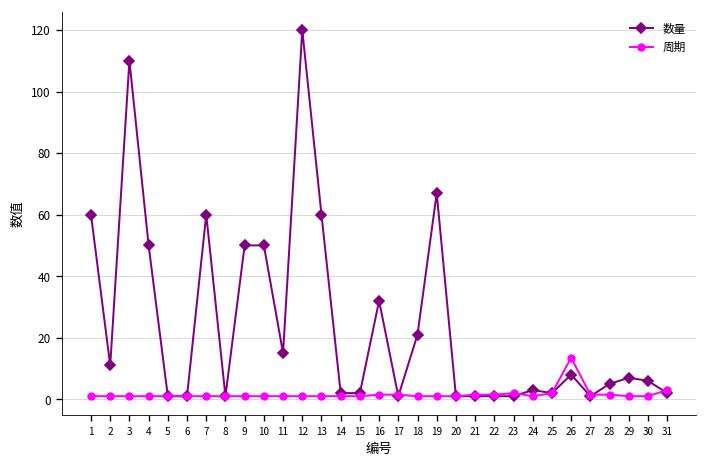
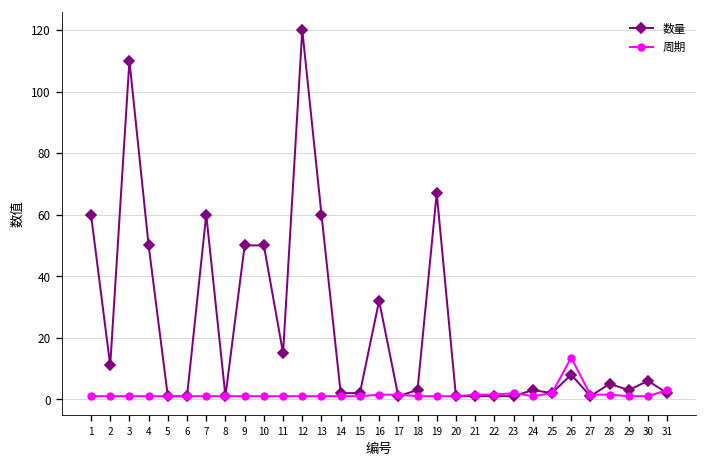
  {
    "数量": {
      "1": 60,
      "2": 11,
      "3": 110,
      "4": 50,
      "7": 60,
      "9": 50,
      "10": 50,
      "11": 15,
      "12": 120,
      "13": 60,
      "14": 2,
      "15": 2,
      "16": 32,
-     "18": 21,
+     "18": 3,
      "19": 67,
      "23": 1,
      "24": 3,
      "26": 8,
      "28": 5,
-     "29": 7,
+     "29": 3,
      "30": 6,
      "31": 2
    },
    "周期": {
      "1": 1,
      "2": 1,
      "3": 1,
      "4": 1,
      "7": 1,
      "9": 1,
      "10": 1,
      "11": 1,
      "12": 1,
      "13": 1,
      "14": 1,
      "15": 1,
      "16": 2,
      "18": 1,
      "19": 1,
      "23": 2,
      "24": 1,
      "26": 14,
      "28": 2,
      "29": 1,
      "30": 1,
      "31": 3
    }
  }
